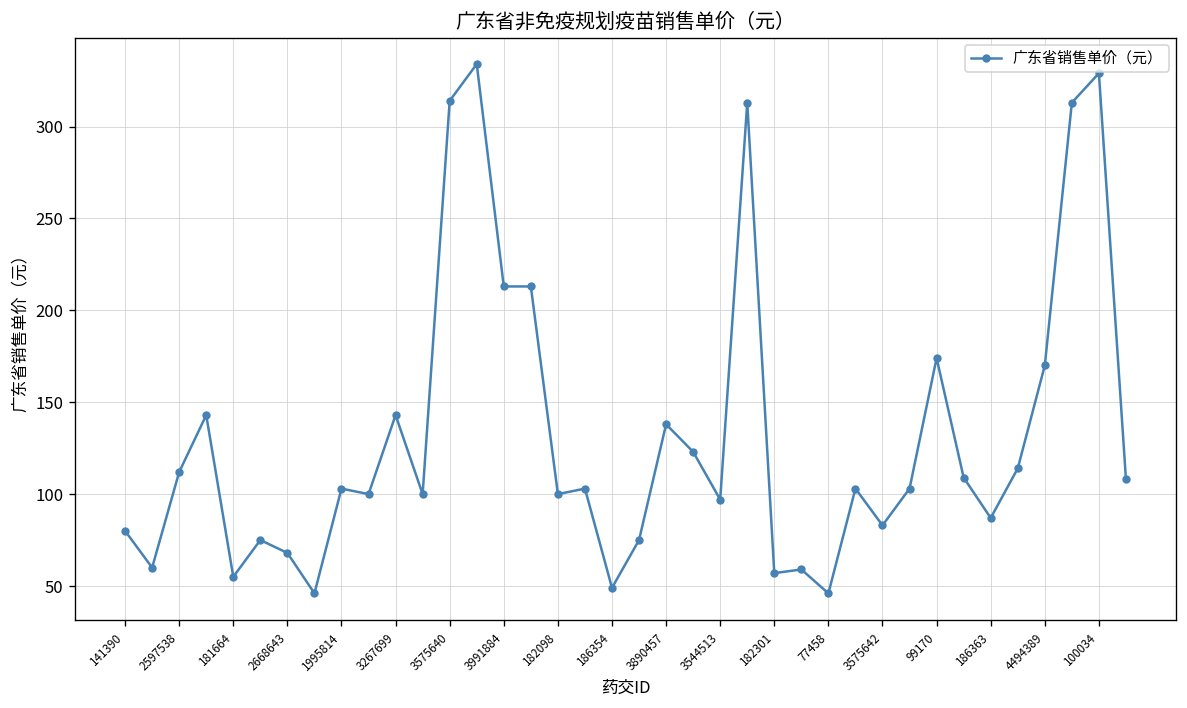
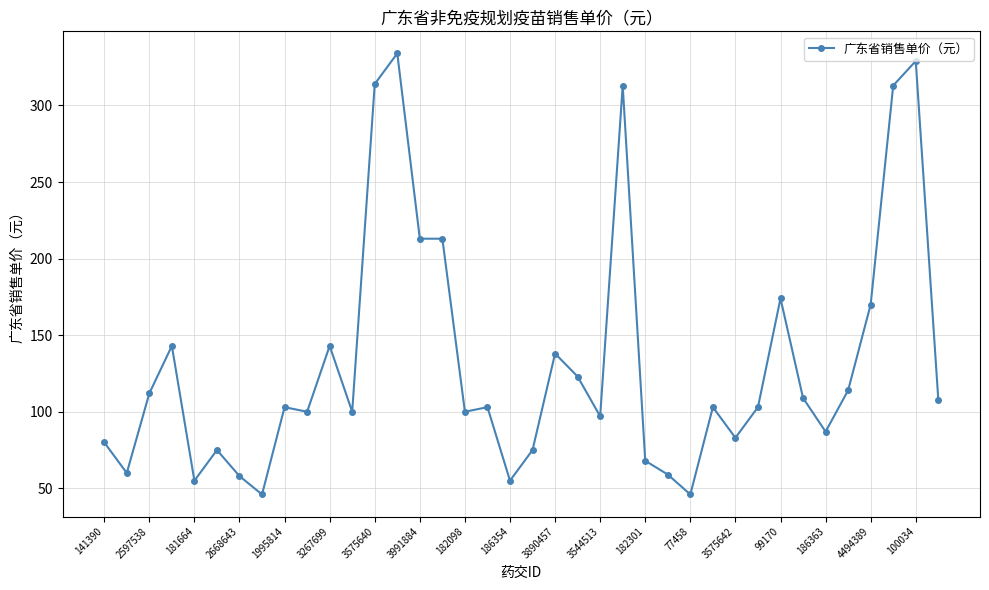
  {
    "141390": 80,
    "2597538": 112,
    "181664": 55,
-   "2668643": 68,
+   "2668643": 58,
    "1995814": 103,
    "3267699": 143,
    "3575640": 314,
    "3991884": 213,
    "182098": 100,
-   "186354": 49,
+   "186354": 55,
    "3890457": 138,
    "3544513": 97,
-   "182301": 57,
+   "182301": 68,
    "77458": 46,
    "3575642": 83,
    "99170": 174,
    "186363": 87,
    "4494389": 170,
    "100034": 329
  }
